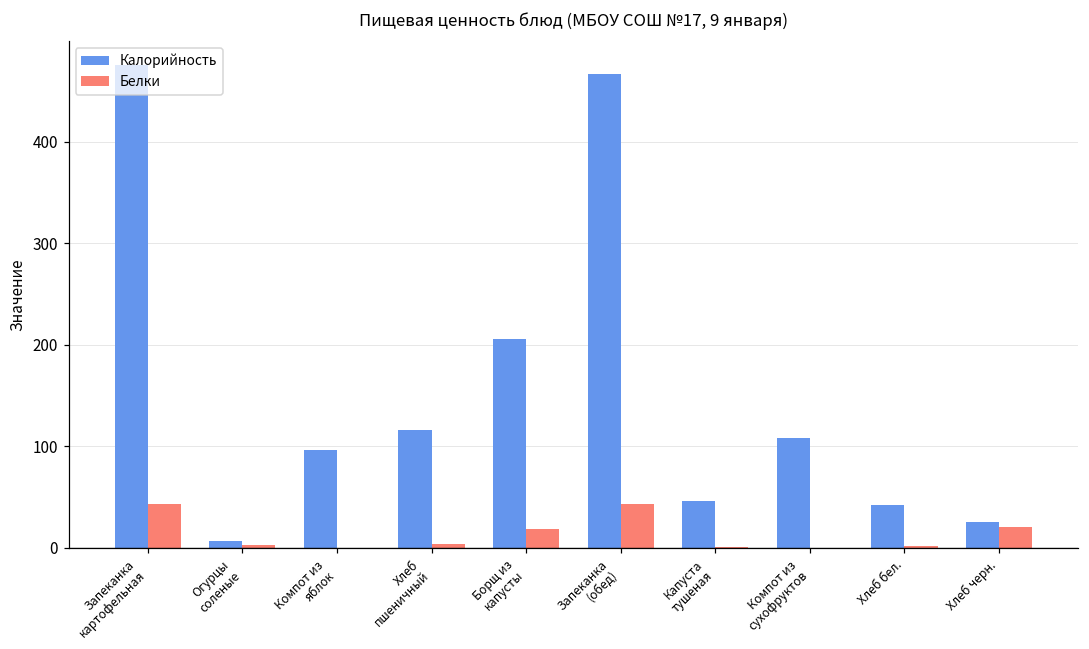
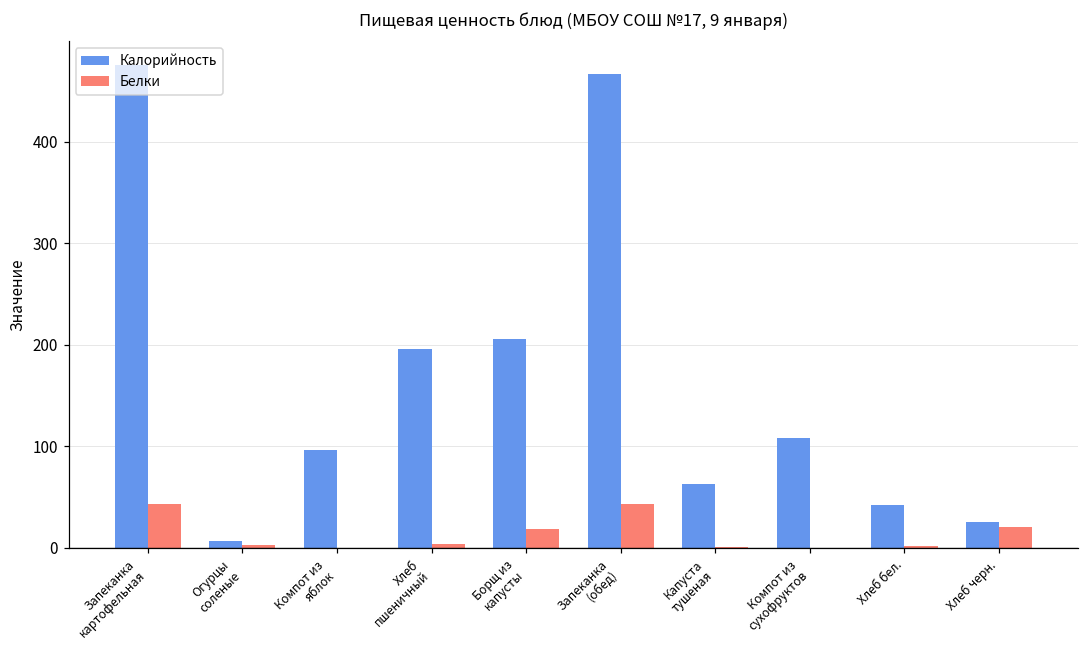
  {
    "Калорийность": {
      "Огурцы соленые": 10,
      "Компот из яблок": 100,
-     "Хлеб пшеничный": 120,
+     "Хлеб пшеничный": 200,
      "Борщ из капусты": 210,
      "Запеканка (обед)": 470,
-     "Капуста тушеная": 50,
+     "Капуста тушеная": 60,
      "Компот из сухофруктов": 110,
      "Хлеб бел.": 40,
      "Хлеб черн.": 30
    },
    "Белки": {
      "Запеканка картофельная": 40,
      "Огурцы соленые": 0,
      "Хлеб пшеничный": 0,
      "Борщ из капусты": 20,
      "Запеканка (обед)": 40,
      "Хлеб черн.": 20
    }
  }
